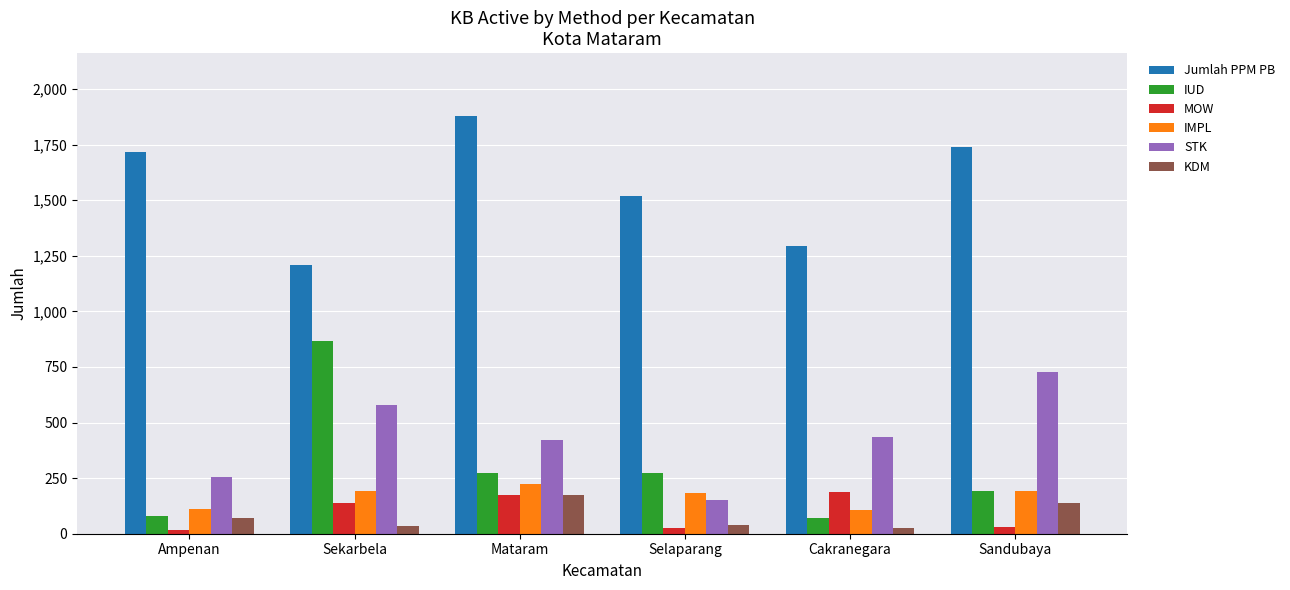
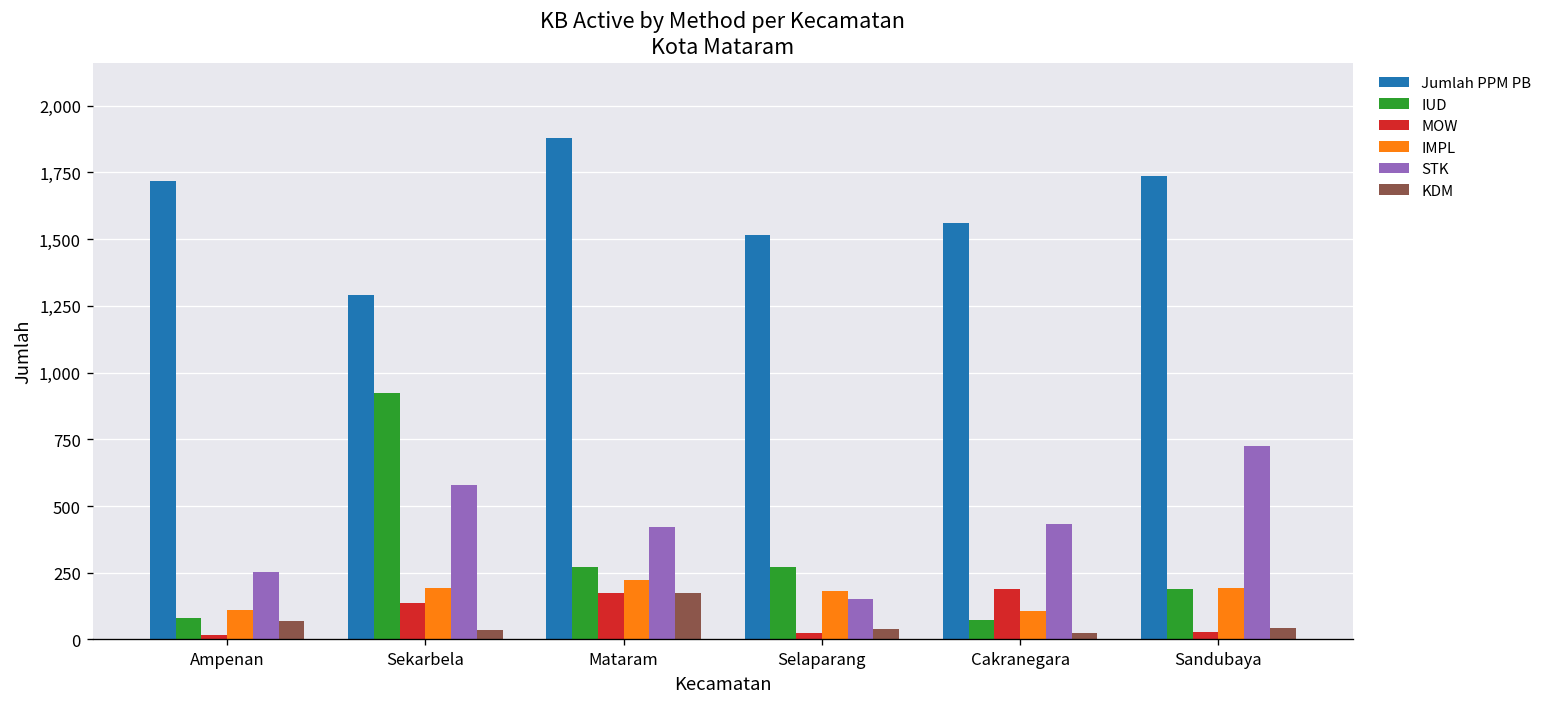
  {
    "Jumlah PPM PB": {
      "Ampenan": "1,720",
-     "Sekarbela": "1,210",
+     "Sekarbela": "1,290",
      "Mataram": "1,880",
      "Selaparang": "1,520",
-     "Cakranegara": "1,290",
+     "Cakranegara": "1,560",
      "Sandubaya": "1,740"
    },
    "IUD": {
      "Ampenan": "80",
-     "Sekarbela": "870",
+     "Sekarbela": "920",
      "Mataram": "270",
      "Selaparang": "270",
      "Cakranegara": "70",
      "Sandubaya": "190"
    },
    "MOW": {
      "Ampenan": "20",
      "Sekarbela": "140",
      "Mataram": "170",
      "Selaparang": "30",
      "Cakranegara": "190",
      "Sandubaya": "30"
    },
    "IMPL": {
      "Ampenan": "110",
      "Sekarbela": "190",
      "Mataram": "220",
      "Selaparang": "180",
      "Cakranegara": "110",
      "Sandubaya": "190"
    },
    "STK": {
      "Ampenan": "250",
      "Sekarbela": "580",
      "Mataram": "420",
      "Selaparang": "150",
      "Cakranegara": "430",
      "Sandubaya": "730"
    },
    "KDM": {
      "Ampenan": "70",
      "Sekarbela": "40",
      "Mataram": "170",
      "Selaparang": "40",
      "Cakranegara": "30",
-     "Sandubaya": "140"
+     "Sandubaya": "40"
    }
  }
